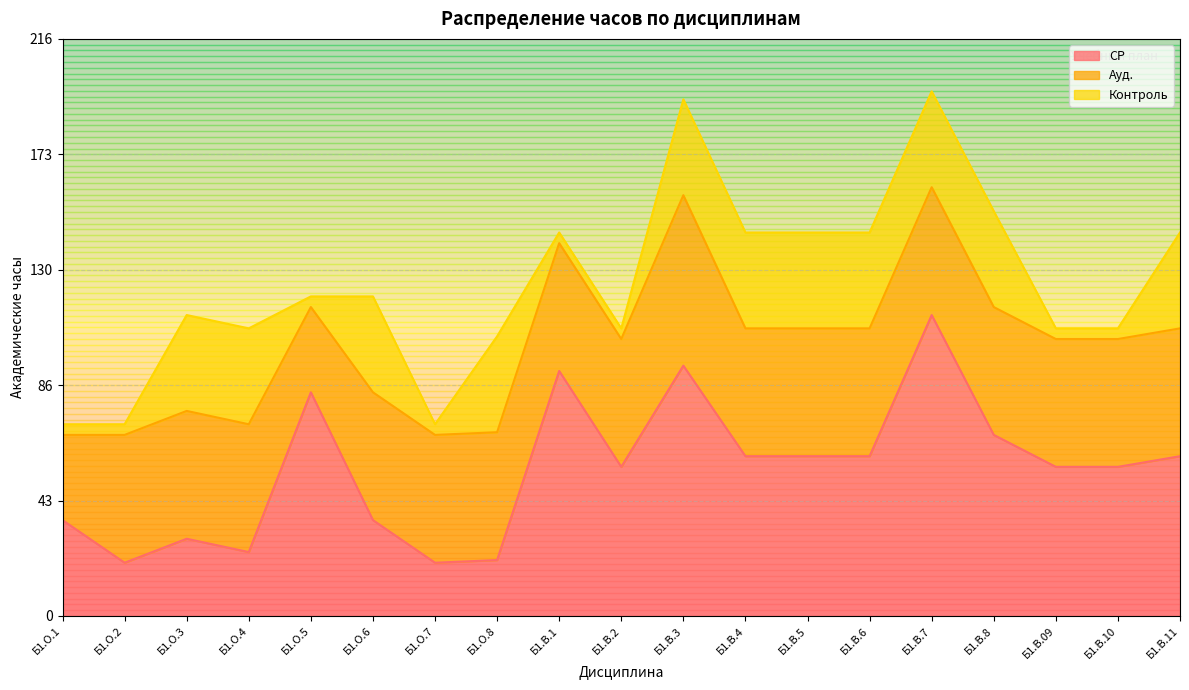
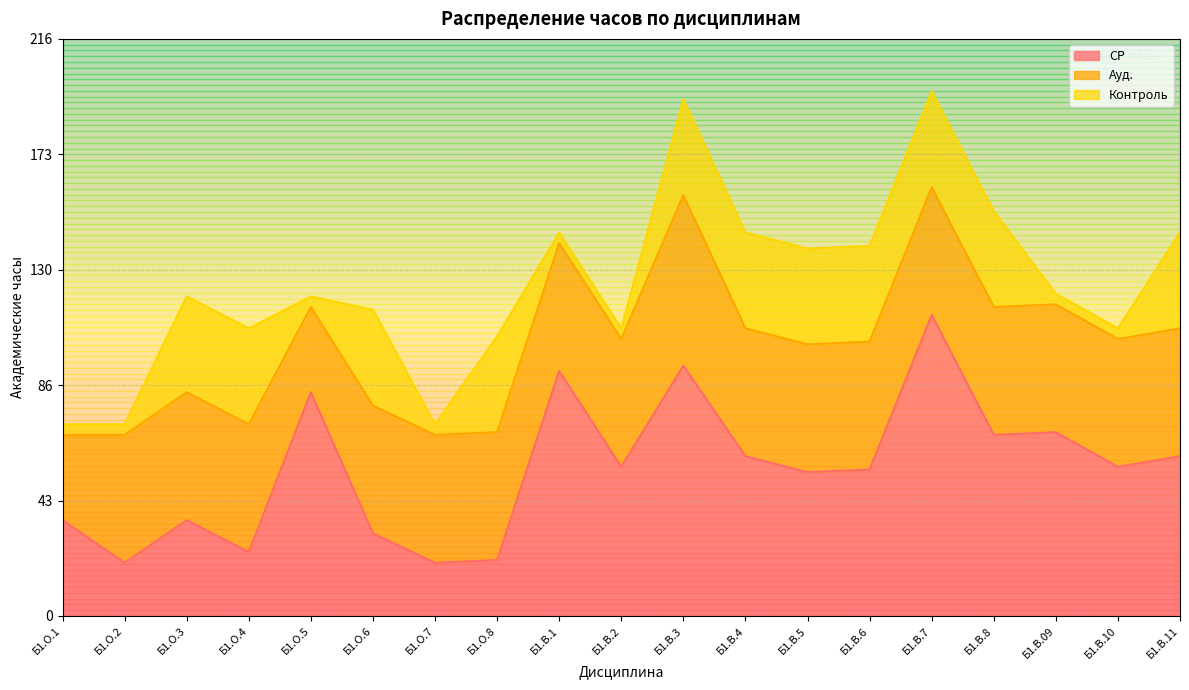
  {
    "СР": {
      "Б1.О.1": 36,
      "Б1.О.2": 20,
-     "Б1.О.3": 29,
+     "Б1.О.3": 36,
      "Б1.О.4": 24,
      "Б1.О.5": 84,
-     "Б1.О.6": 36,
+     "Б1.О.6": 31,
      "Б1.О.7": 20,
      "Б1.О.8": 21,
      "Б1.В.1": 92,
      "Б1.В.2": 56,
      "Б1.В.3": 94,
      "Б1.В.4": 60,
-     "Б1.В.5": 60,
-     "Б1.В.6": 60,
+     "Б1.В.5": 54,
+     "Б1.В.6": 55,
      "Б1.В.7": 113,
      "Б1.В.8": 68,
-     "Б1.В.09": 56,
+     "Б1.В.09": 69,
      "Б1.В.10": 56,
      "Б1.В.11": 60
    }
  }
